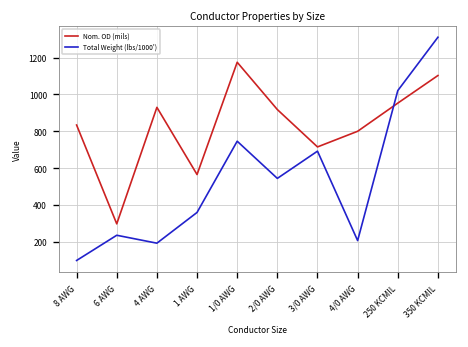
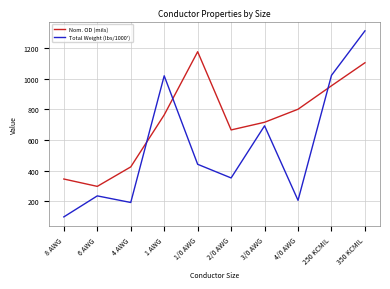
  {
    "Nom. OD (mils)": {
-     "8 AWG": 830,
+     "8 AWG": 350,
      "6 AWG": 300,
-     "4 AWG": 930,
-     "1 AWG": 570,
+     "4 AWG": 420,
+     "1 AWG": 760,
      "1/0 AWG": 1180,
-     "2/0 AWG": 920,
+     "2/0 AWG": 670,
      "3/0 AWG": 720,
      "4/0 AWG": 800,
      "250 KCMIL": 950,
      "350 KCMIL": 1100
    },
    "Total Weight (lbs/1000')": {
      "8 AWG": 100,
      "6 AWG": 240,
      "4 AWG": 190,
-     "1 AWG": 360,
-     "1/0 AWG": 750,
-     "2/0 AWG": 540,
+     "1 AWG": 1020,
+     "1/0 AWG": 440,
+     "2/0 AWG": 350,
      "3/0 AWG": 690,
      "4/0 AWG": 210,
      "250 KCMIL": 1020,
      "350 KCMIL": 1310
    }
  }
